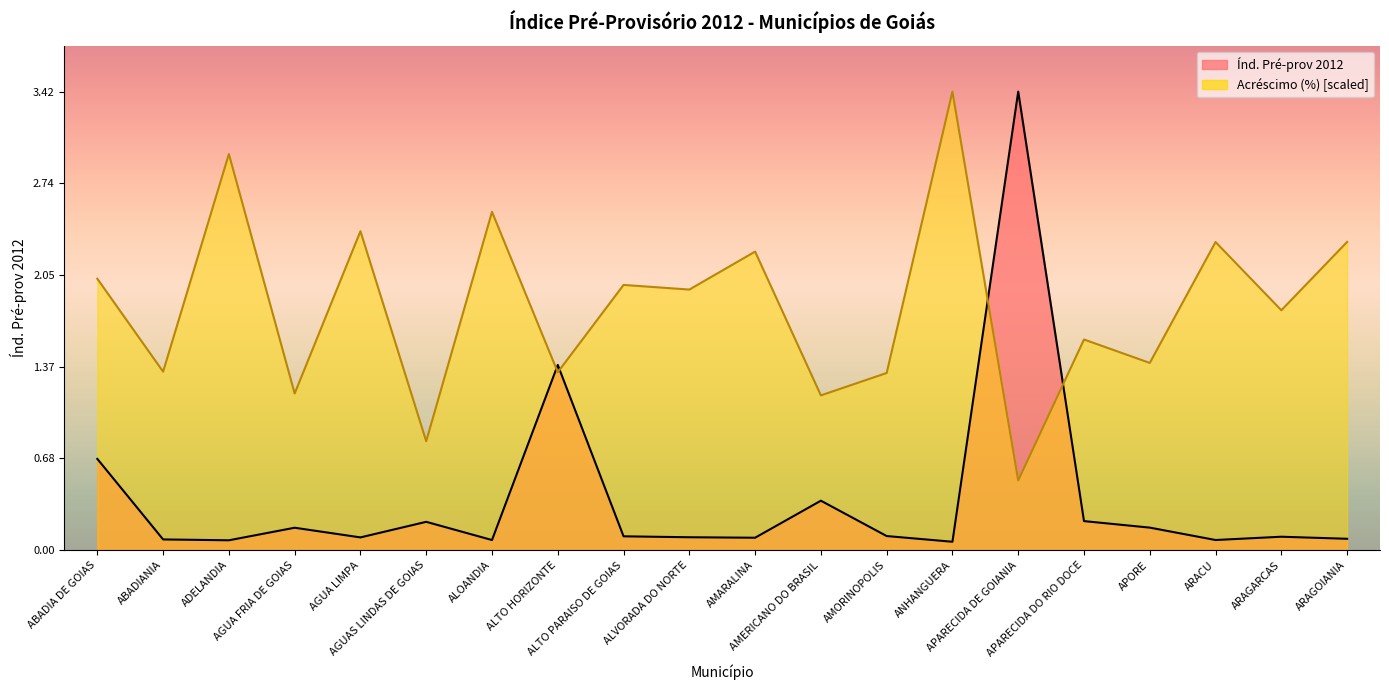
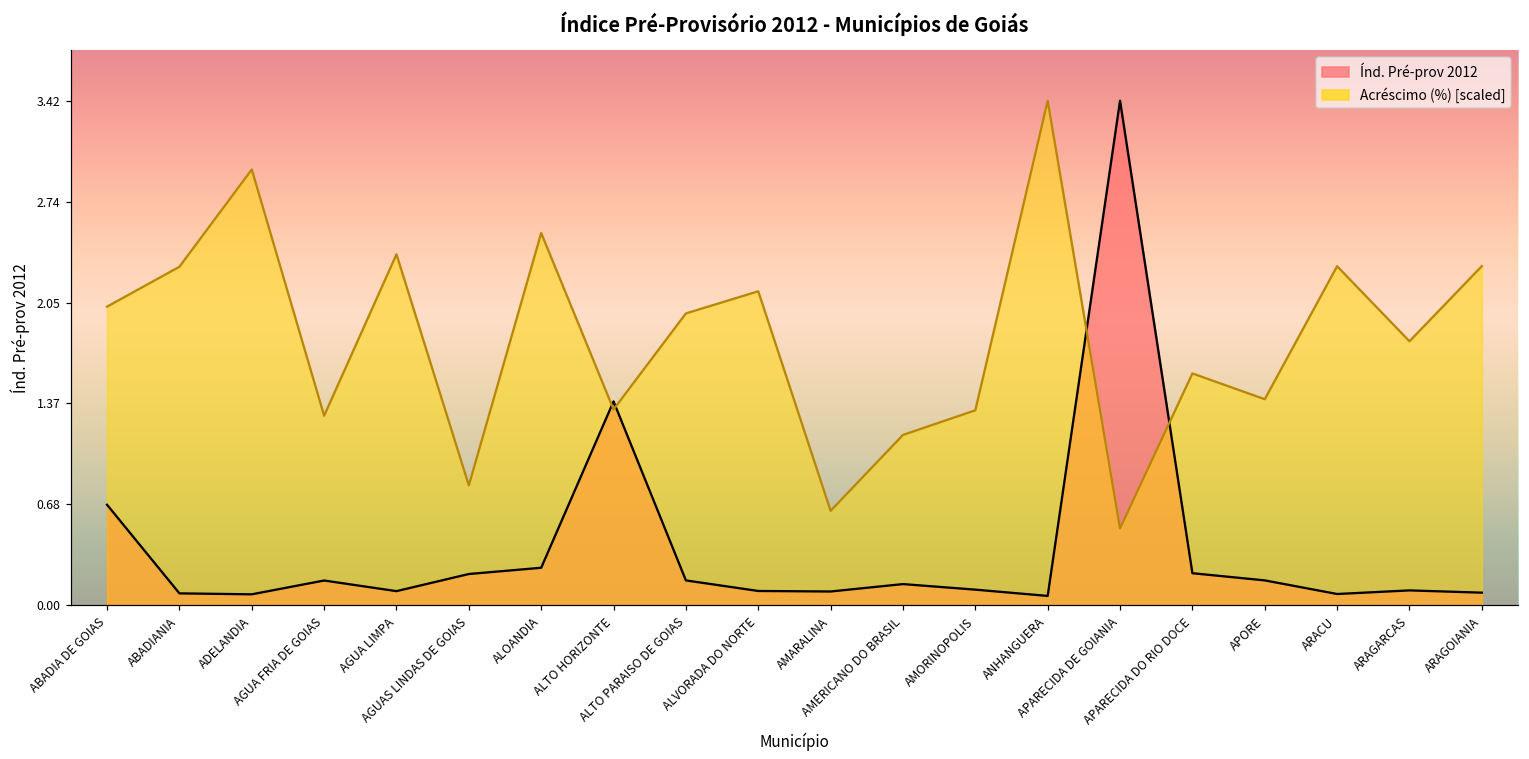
  {
    "Índ. Pré-prov 2012": {
      "ABADIA DE GOIAS": 0.68,
      "ABADIANIA": 0.08,
      "ADELANDIA": 0.07,
      "AGUA FRIA DE GOIAS": 0.17,
      "AGUA LIMPA": 0.10,
      "AGUAS LINDAS DE GOIAS": 0.21,
-     "ALOANDIA": 0.08,
+     "ALOANDIA": 0.25,
      "ALTO HORIZONTE": 1.38,
-     "ALTO PARAISO DE GOIAS": 0.10,
+     "ALTO PARAISO DE GOIAS": 0.17,
      "ALVORADA DO NORTE": 0.10,
      "AMARALINA": 0.09,
-     "AMERICANO DO BRASIL": 0.37,
+     "AMERICANO DO BRASIL": 0.14,
      "AMORINOPOLIS": 0.11,
      "ANHANGUERA": 0.06,
      "APARECIDA DE GOIANIA": 3.42,
      "APARECIDA DO RIO DOCE": 0.22,
      "APORE": 0.17,
      "ARACU": 0.08,
      "ARAGARCAS": 0.10,
      "ARAGOIANIA": 0.08
    },
    "Acréscimo (%) [scaled]": {
      "ABADIA DE GOIAS": 2.03,
-     "ABADIANIA": 1.33,
+     "ABADIANIA": 2.30,
      "ADELANDIA": 2.96,
-     "AGUA FRIA DE GOIAS": 1.17,
+     "AGUA FRIA DE GOIAS": 1.29,
      "AGUA LIMPA": 2.38,
      "AGUAS LINDAS DE GOIAS": 0.81,
      "ALOANDIA": 2.52,
      "ALTO HORIZONTE": 1.33,
      "ALTO PARAISO DE GOIAS": 1.98,
-     "ALVORADA DO NORTE": 1.94,
-     "AMARALINA": 2.23,
+     "ALVORADA DO NORTE": 2.13,
+     "AMARALINA": 0.64,
      "AMERICANO DO BRASIL": 1.16,
      "AMORINOPOLIS": 1.32,
      "ANHANGUERA": 3.42,
      "APARECIDA DE GOIANIA": 0.52,
      "APARECIDA DO RIO DOCE": 1.57,
      "APORE": 1.40,
      "ARACU": 2.30,
      "ARAGARCAS": 1.79,
      "ARAGOIANIA": 2.30
    }
  }
